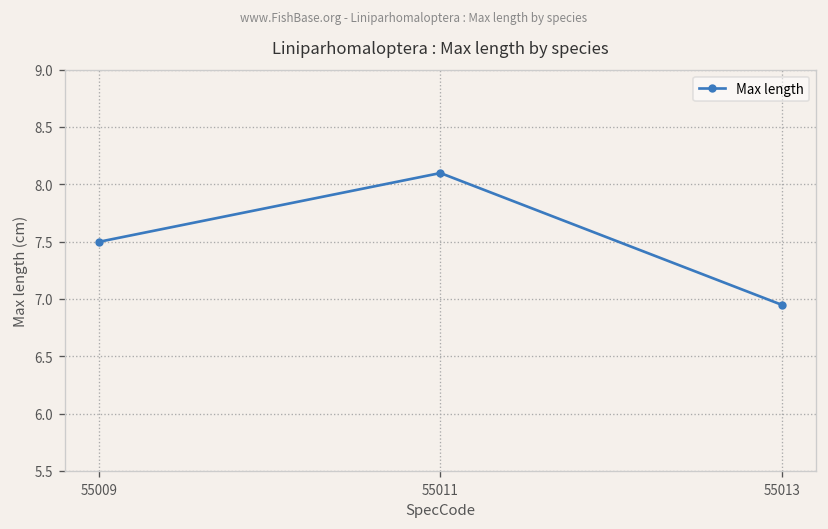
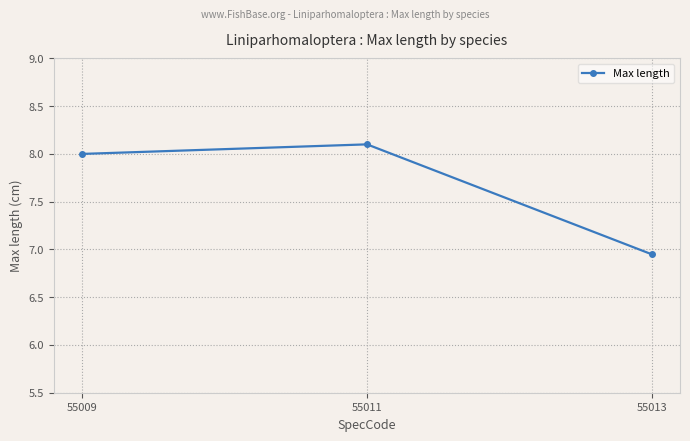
  {
-   "55009": 7.5,
+   "55009": 8.0,
    "55011": 8.1,
    "55013": 7.0
  }
